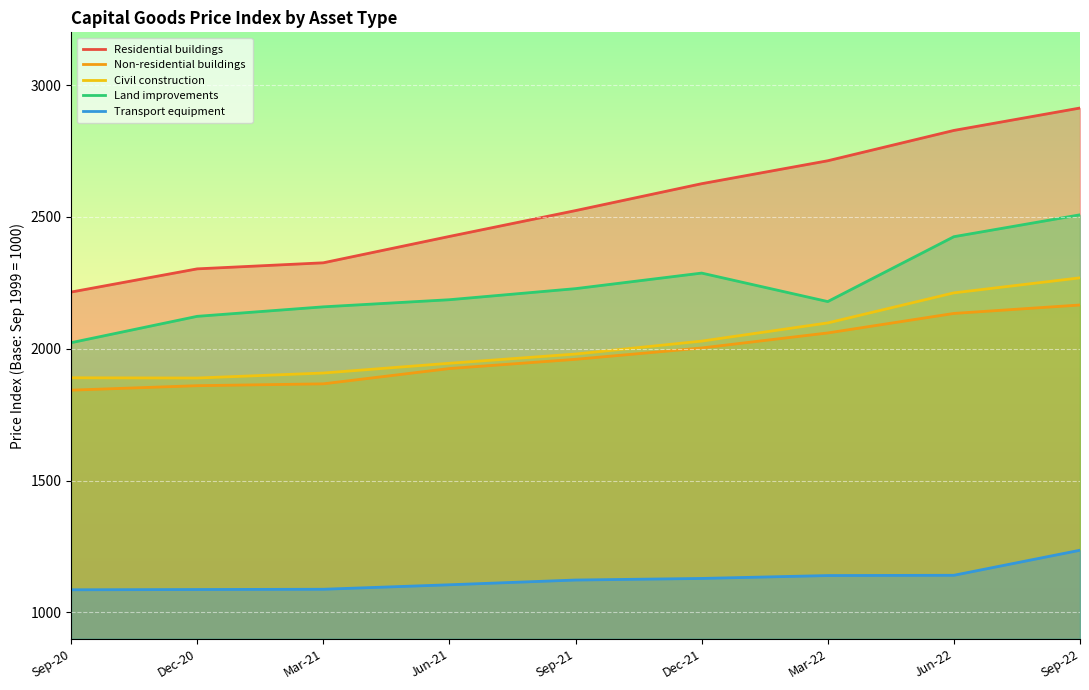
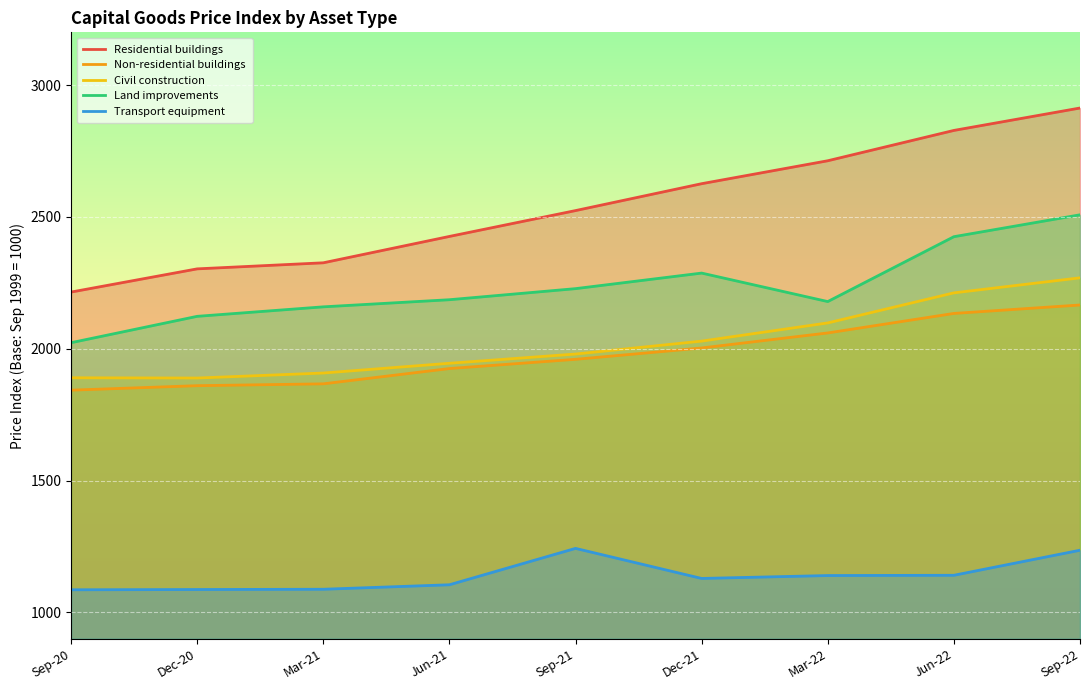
  {
    "Residential buildings": {
      "Sep-20": 2220,
      "Dec-20": 2300,
      "Mar-21": 2330,
      "Jun-21": 2430,
      "Sep-21": 2520,
      "Dec-21": 2630,
      "Mar-22": 2710,
      "Jun-22": 2830,
      "Sep-22": 2910
    },
    "Land improvements": {
      "Sep-20": 2020,
      "Dec-20": 2120,
      "Mar-21": 2160,
      "Jun-21": 2190,
      "Sep-21": 2230,
      "Dec-21": 2290,
      "Mar-22": 2180,
      "Jun-22": 2430,
      "Sep-22": 2510
    },
    "Transport equipment": {
      "Sep-20": 1090,
      "Dec-20": 1090,
      "Mar-21": 1090,
      "Jun-21": 1110,
-     "Sep-21": 1120,
+     "Sep-21": 1240,
      "Dec-21": 1130,
      "Mar-22": 1140,
      "Jun-22": 1140,
      "Sep-22": 1240
    }
  }
